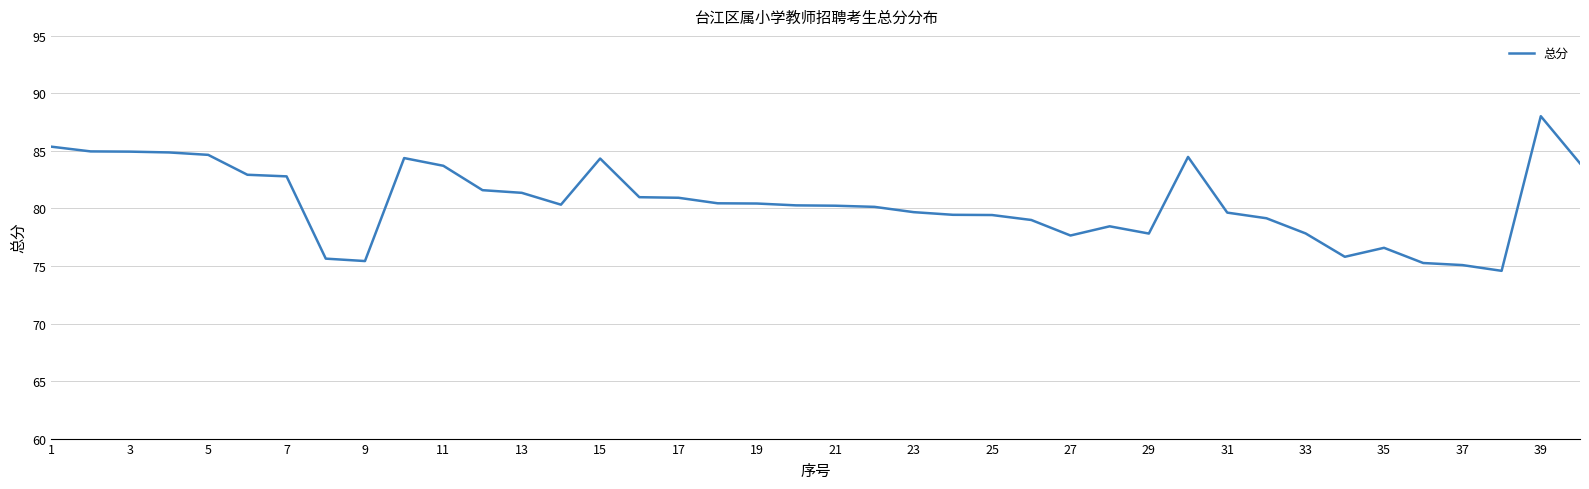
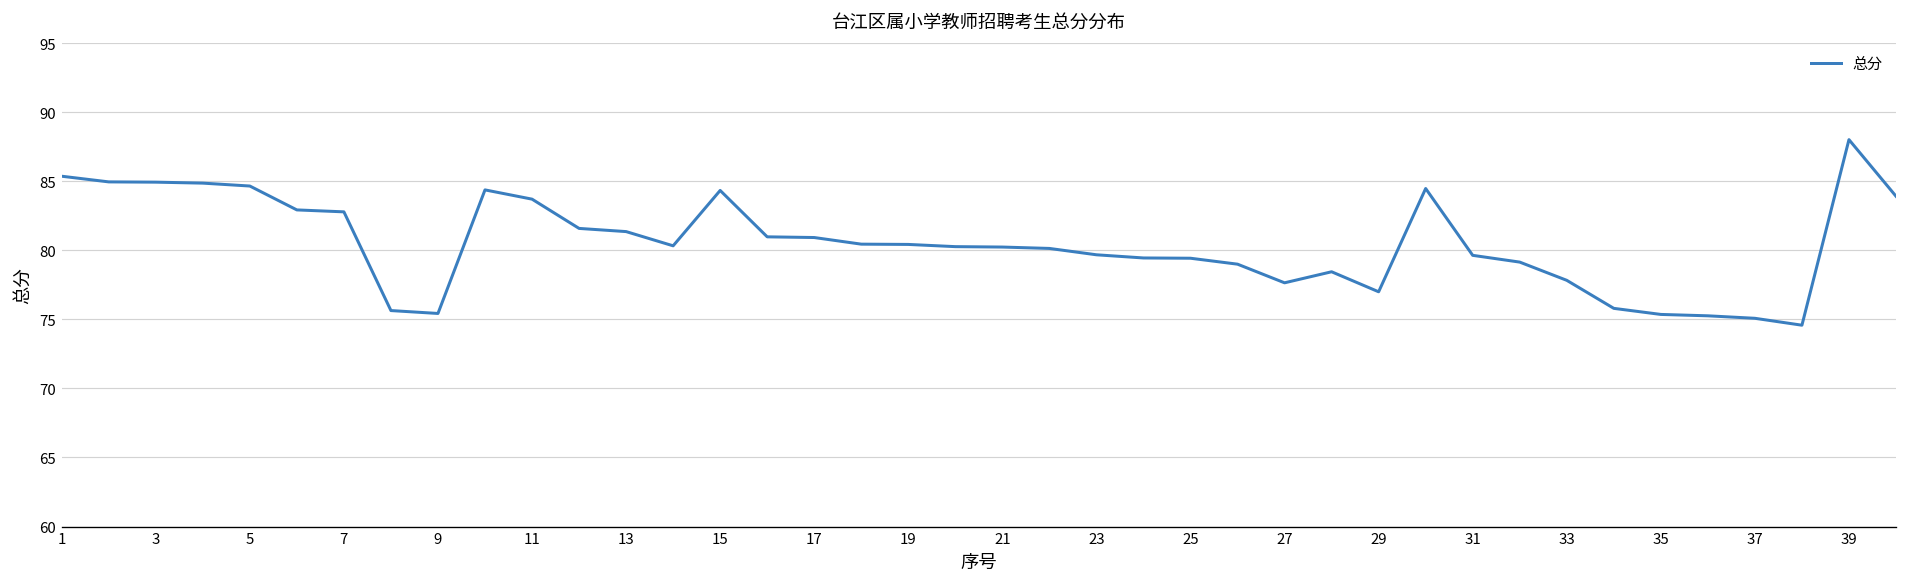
  {
    "1": 85.4,
    "3": 84.9,
    "5": 84.7,
    "7": 82.8,
    "9": 75.4,
    "11": 83.7,
    "13": 81.4,
    "15": 84.3,
    "17": 80.9,
    "19": 80.4,
    "21": 80.2,
    "23": 79.7,
    "25": 79.4,
    "27": 77.7,
-   "29": 77.8,
+   "29": 77.0,
    "31": 79.6,
    "33": 77.8,
-   "35": 76.6,
+   "35": 75.4,
    "37": 75.1,
    "39": 88.0
  }
